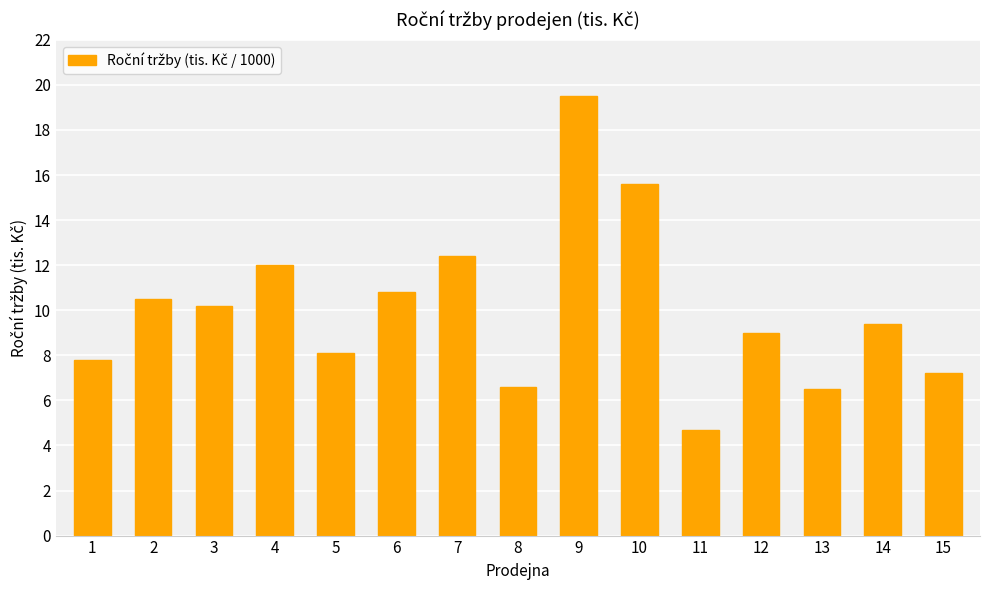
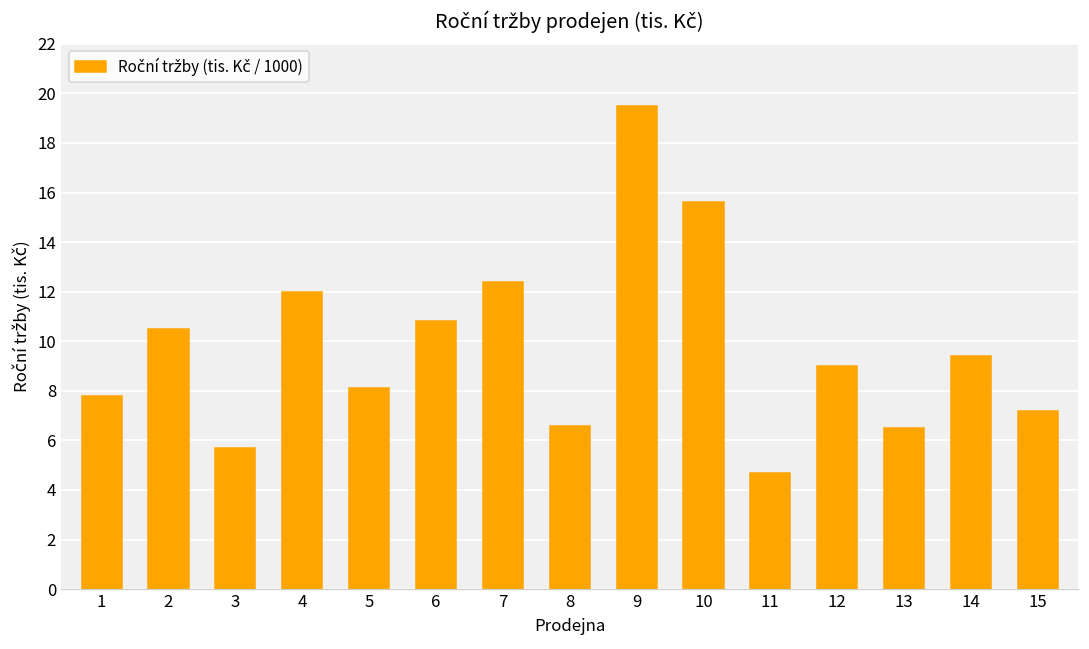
  {
    "1": 7.8,
    "2": 10.5,
-   "3": 10.2,
+   "3": 5.7,
    "4": 12.0,
    "5": 8.1,
    "6": 10.8,
    "7": 12.4,
    "8": 6.6,
    "9": 19.5,
    "10": 15.6,
    "11": 4.7,
    "12": 9.0,
    "13": 6.5,
    "14": 9.4,
    "15": 7.2
  }
